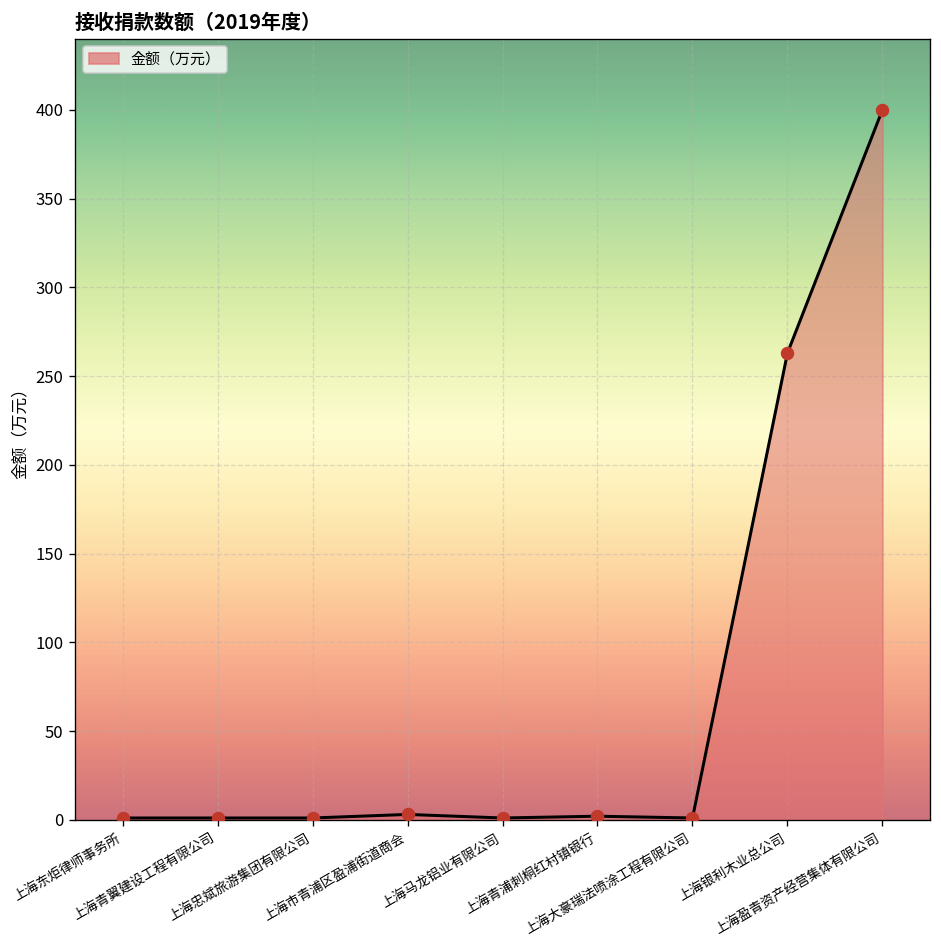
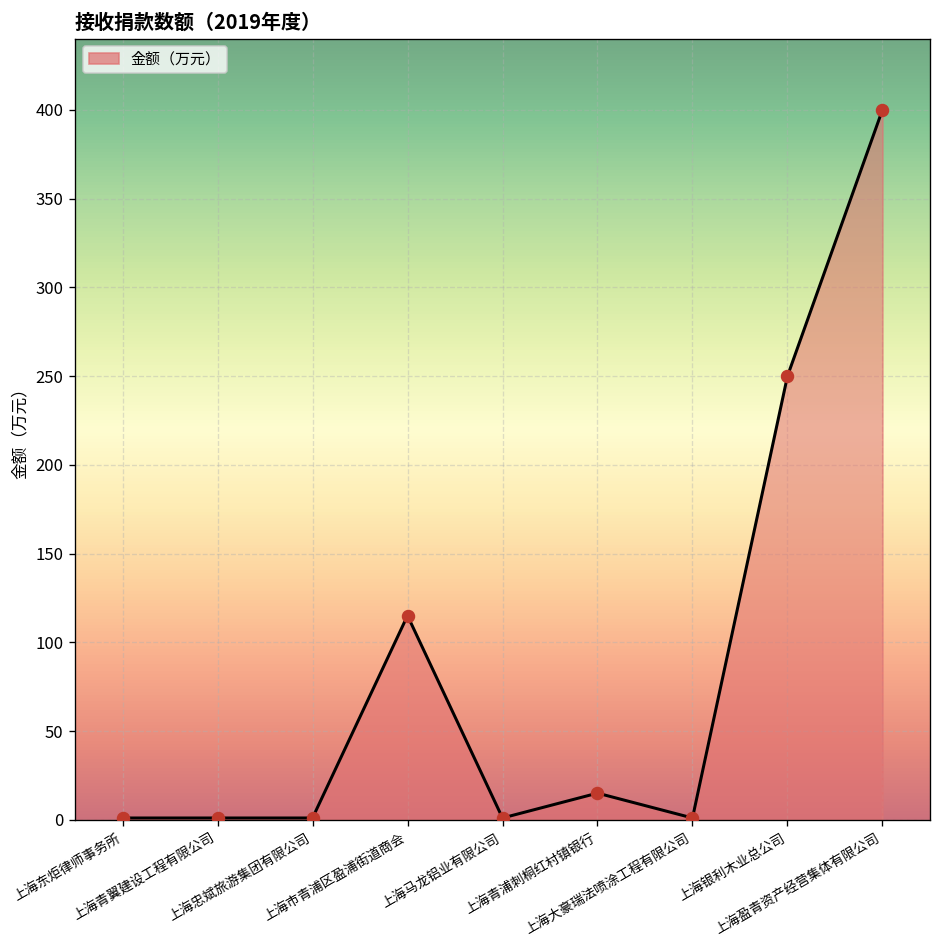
  {
    "上海东炬律师事务所": 1,
    "上海青翼建设工程有限公司": 1,
    "上海忠斌旅游集团有限公司": 1,
-   "上海市青浦区盈浦街道商会": 3,
+   "上海市青浦区盈浦街道商会": 115,
    "上海马龙铝业有限公司": 1,
-   "上海青浦刺桐红村镇银行": 2,
+   "上海青浦刺桐红村镇银行": 15,
    "上海大豪瑞法喷涂工程有限公司": 1,
-   "上海银利木业总公司": 263,
+   "上海银利木业总公司": 250,
    "上海盈青资产经营集体有限公司": 400
  }
